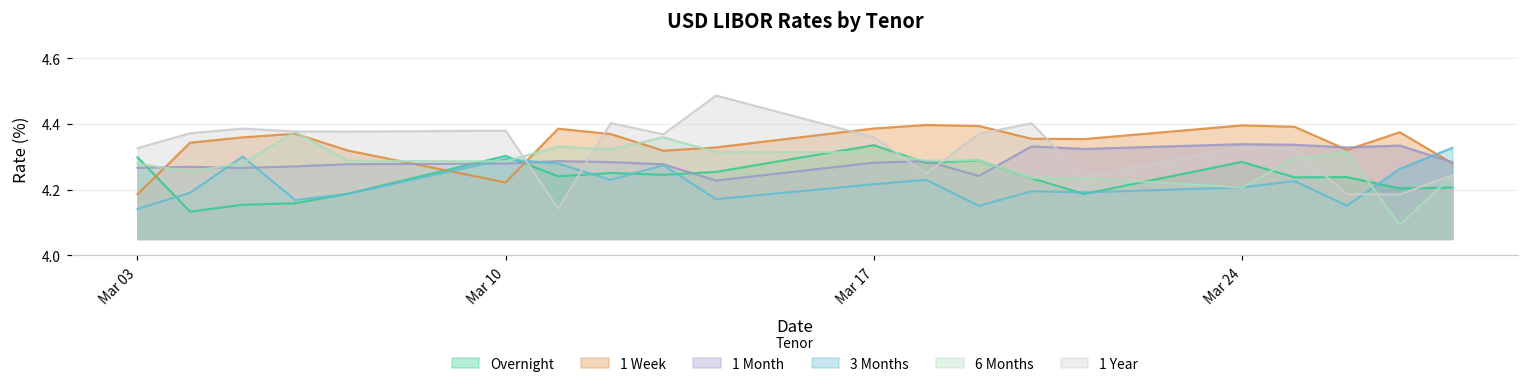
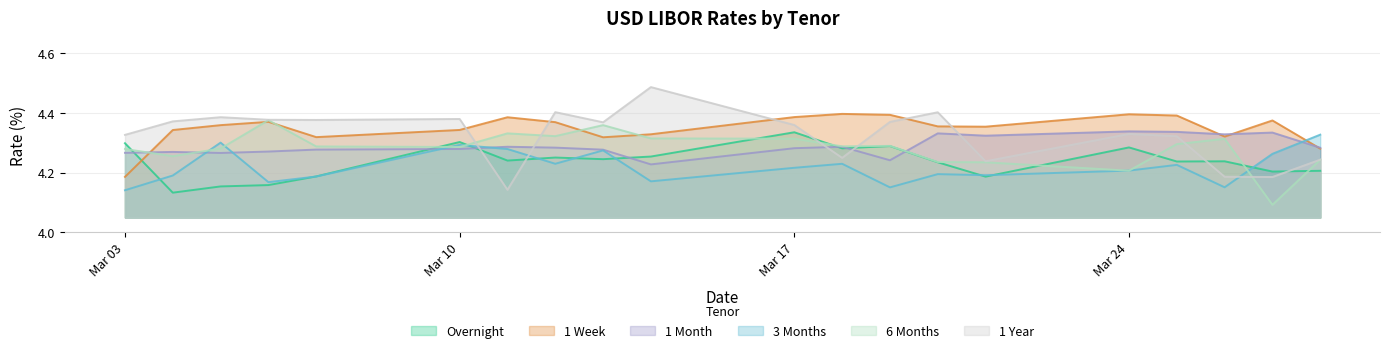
  {
    "1 Week": {
      "Mar 03": 4.19,
-     "Mar 10": 4.22,
+     "Mar 10": 4.34,
      "Mar 17": 4.39,
      "Mar 24": 4.40
    }
  }
